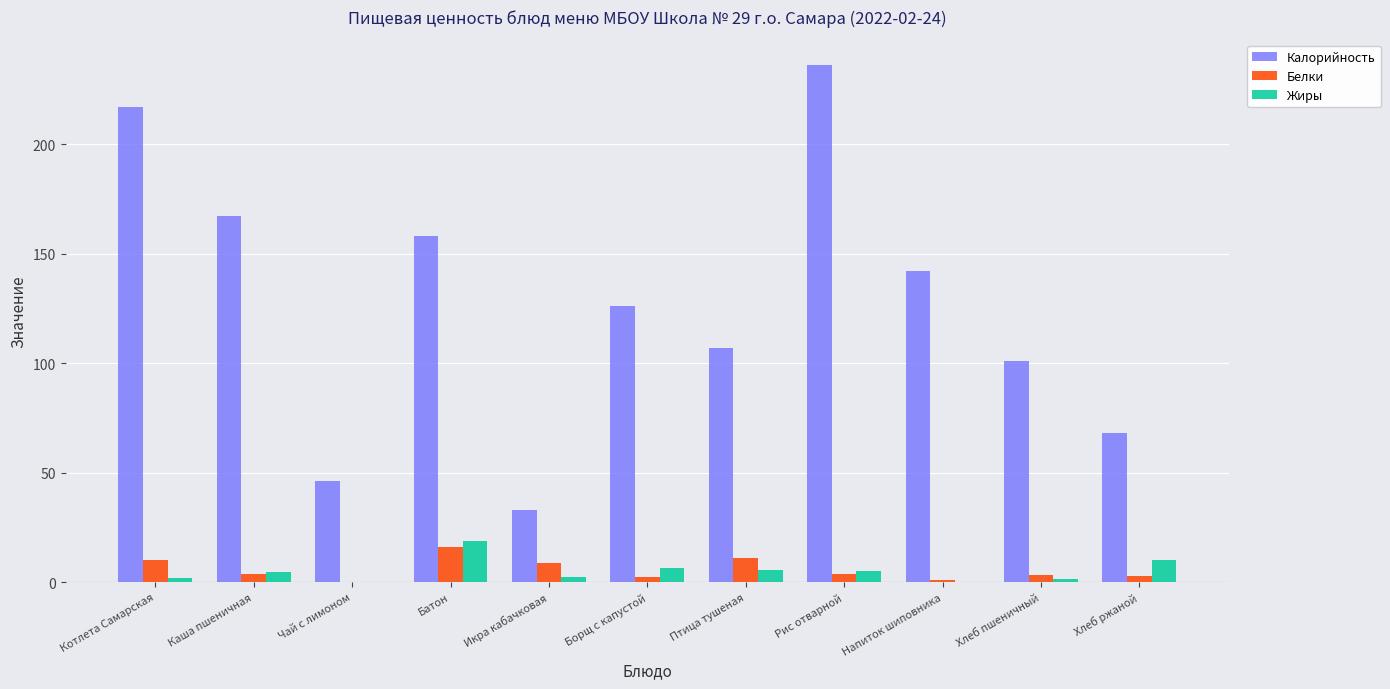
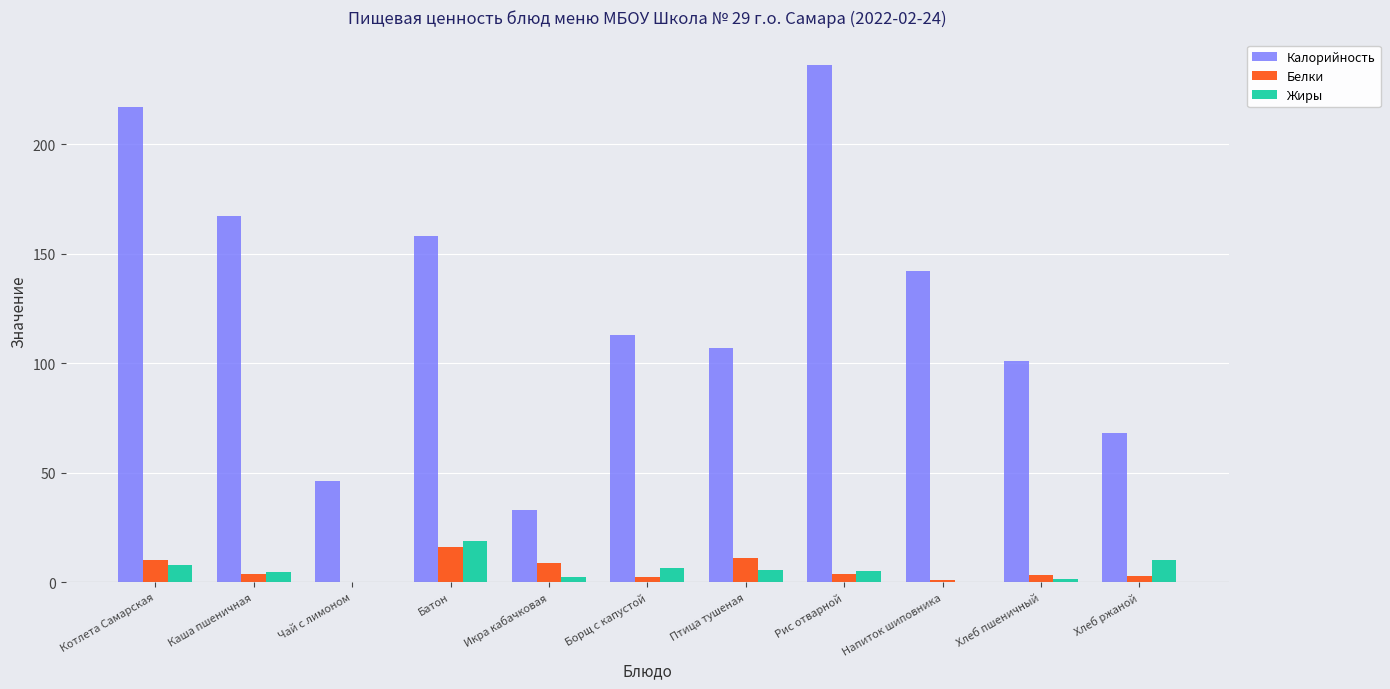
  {
    "Калорийность": {
      "Котлета Самарская": 217,
      "Каша пшеничная": 167,
      "Чай с лимоном": 46,
      "Батон": 158,
      "Икра кабачковая": 33,
-     "Борщ с капустой": 126,
+     "Борщ с капустой": 113,
      "Птица тушеная": 107,
      "Рис отварной": 236,
      "Напиток шиповника": 142,
      "Хлеб пшеничный": 101,
      "Хлеб ржаной": 68
    },
    "Белки": {
      "Котлета Самарская": 10,
      "Каша пшеничная": 4,
      "Батон": 16,
      "Икра кабачковая": 9,
      "Борщ с капустой": 2,
      "Птица тушеная": 11,
      "Рис отварной": 4,
      "Хлеб пшеничный": 3,
      "Хлеб ржаной": 3
    },
    "Жиры": {
-     "Котлета Самарская": 2,
+     "Котлета Самарская": 8,
      "Каша пшеничная": 5,
      "Батон": 19,
      "Икра кабачковая": 2,
      "Борщ с капустой": 6,
      "Птица тушеная": 6,
      "Рис отварной": 5,
      "Напиток шиповника": 0,
      "Хлеб пшеничный": 1,
      "Хлеб ржаной": 10
    }
  }
